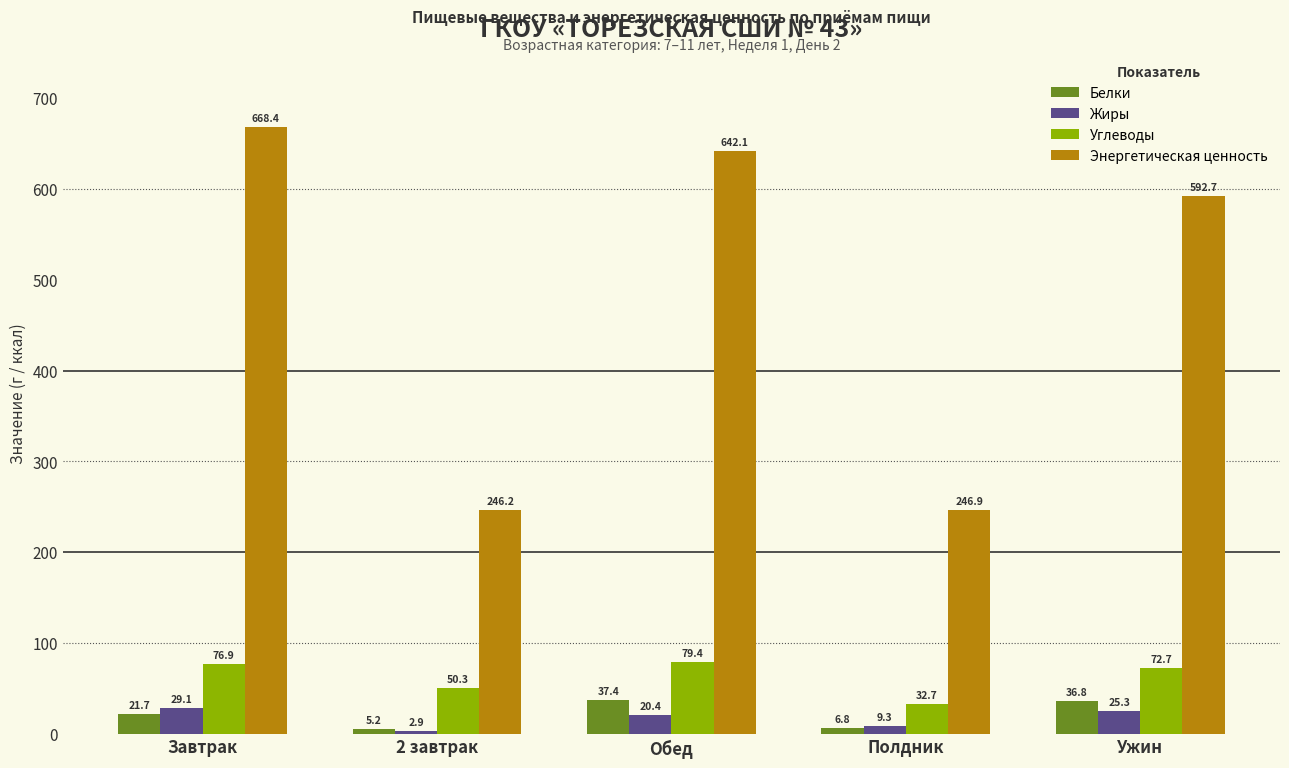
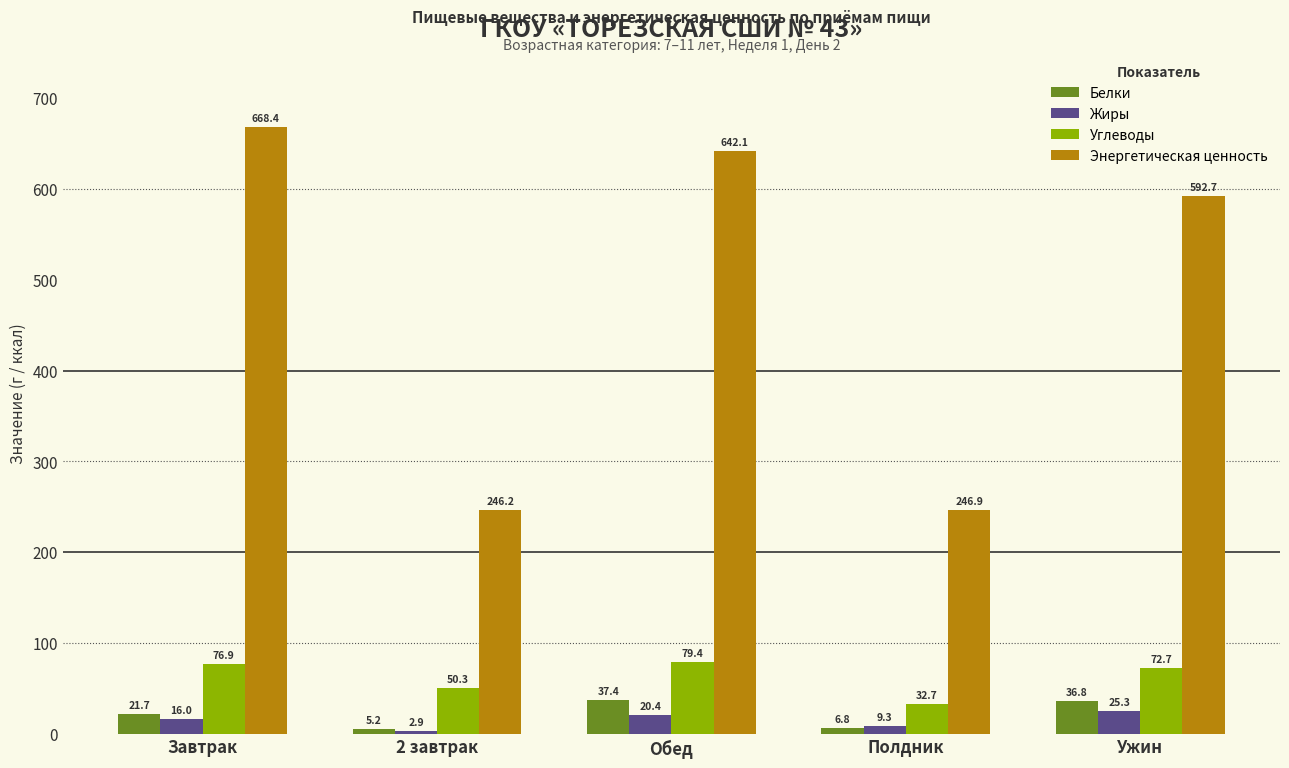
  {
    "Белки": {
      "Завтрак": 21.7,
      "2 завтрак": 5.2,
      "Обед": 37.4,
      "Полдник": 6.8,
      "Ужин": 36.8
    },
    "Жиры": {
-     "Завтрак": 29.1,
+     "Завтрак": 16.0,
      "2 завтрак": 2.9,
      "Обед": 20.4,
      "Полдник": 9.3,
      "Ужин": 25.3
    },
    "Углеводы": {
      "Завтрак": 76.9,
      "2 завтрак": 50.3,
      "Обед": 79.4,
      "Полдник": 32.7,
      "Ужин": 72.7
    },
    "Энергетическая ценность": {
      "Завтрак": 668.4,
      "2 завтрак": 246.2,
      "Обед": 642.1,
      "Полдник": 246.9,
      "Ужин": 592.7
    }
  }
